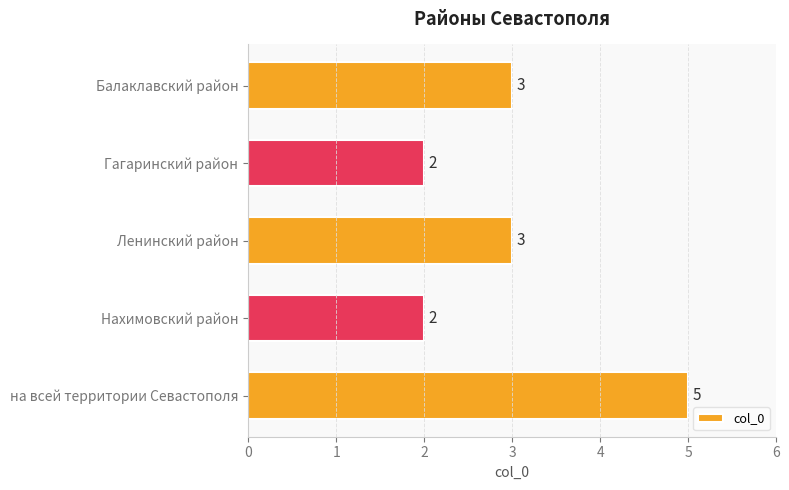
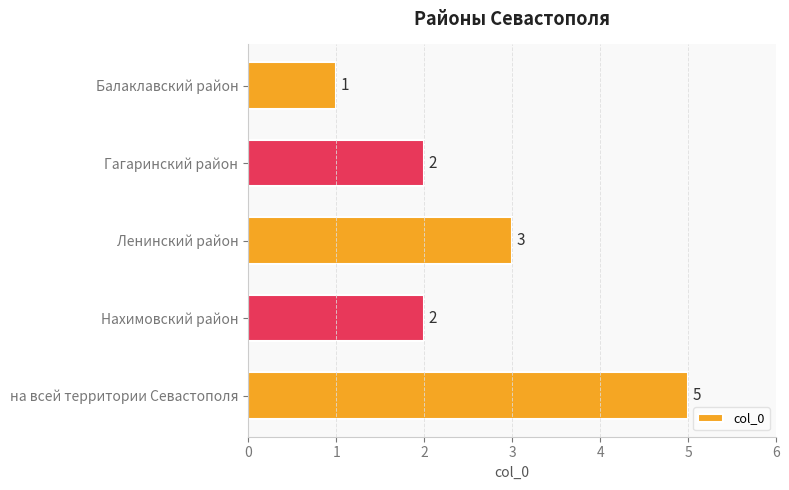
  {
-   "Балаклавский район": 3,
+   "Балаклавский район": 1,
    "Гагаринский район": 2,
    "Ленинский район": 3,
    "Нахимовский район": 2,
    "на всей территории Севастополя": 5
  }
